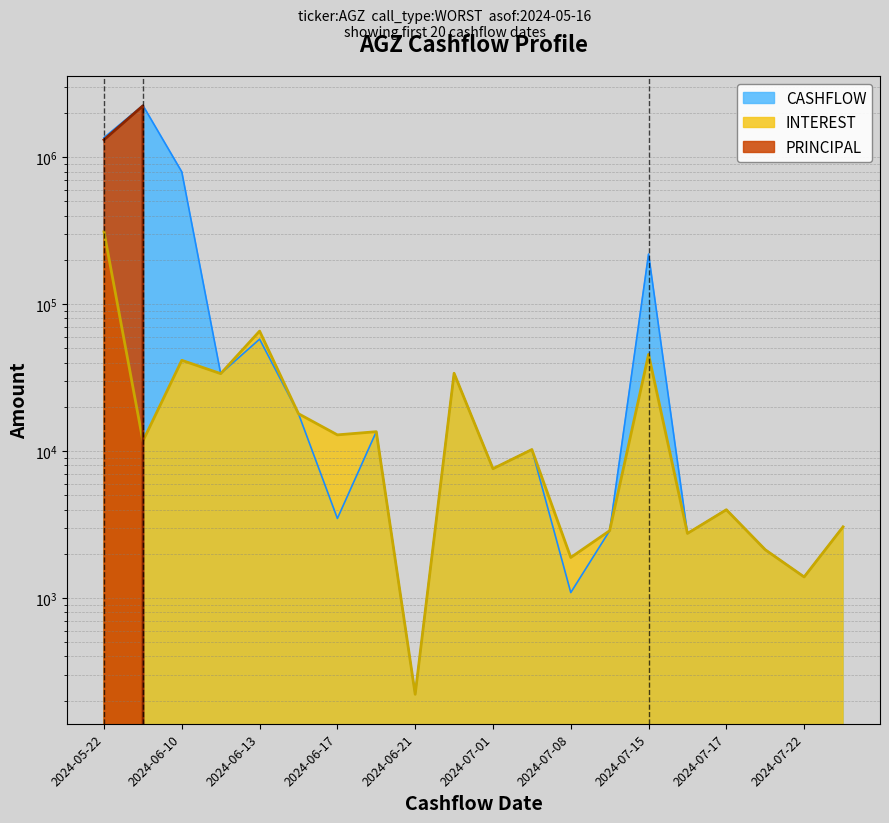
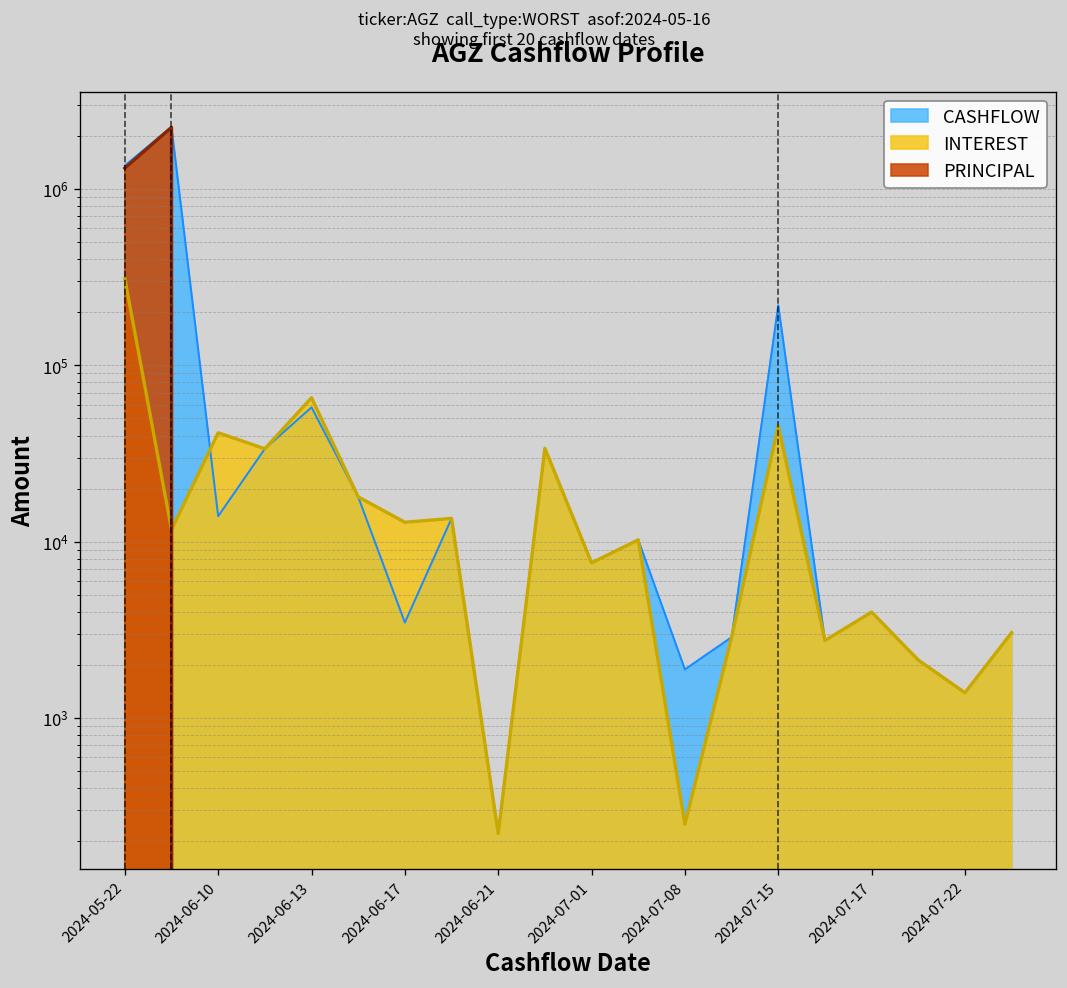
  {
    "CASHFLOW": {
-     "2024-06-10": 800000,
+     "2024-06-10": 14000,
      "2024-06-13": 58000,
      "2024-06-17": 3500,
-     "2024-07-08": 1100,
+     "2024-07-08": 1900,
      "2024-07-15": 220000
    },
    "INTEREST": {
      "2024-05-22": 310000,
      "2024-06-10": 41000,
      "2024-06-13": 70000,
      "2024-06-17": 13000,
-     "2024-07-08": 1900,
+     "2024-07-08": 250,
      "2024-07-15": 46000
    }
  }
